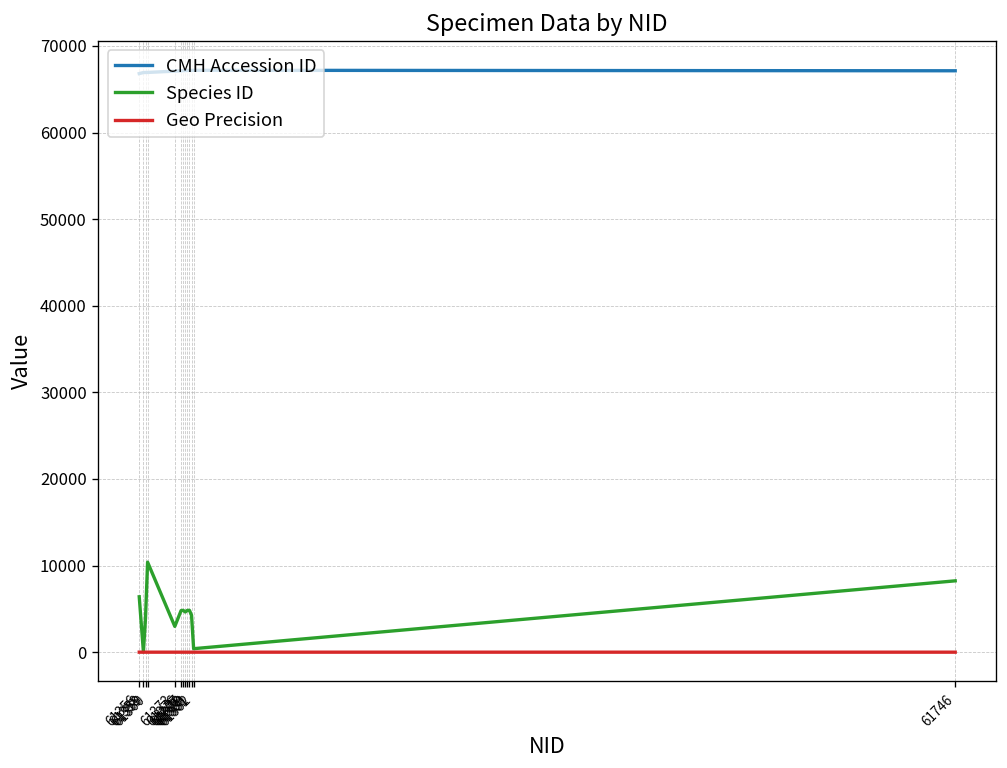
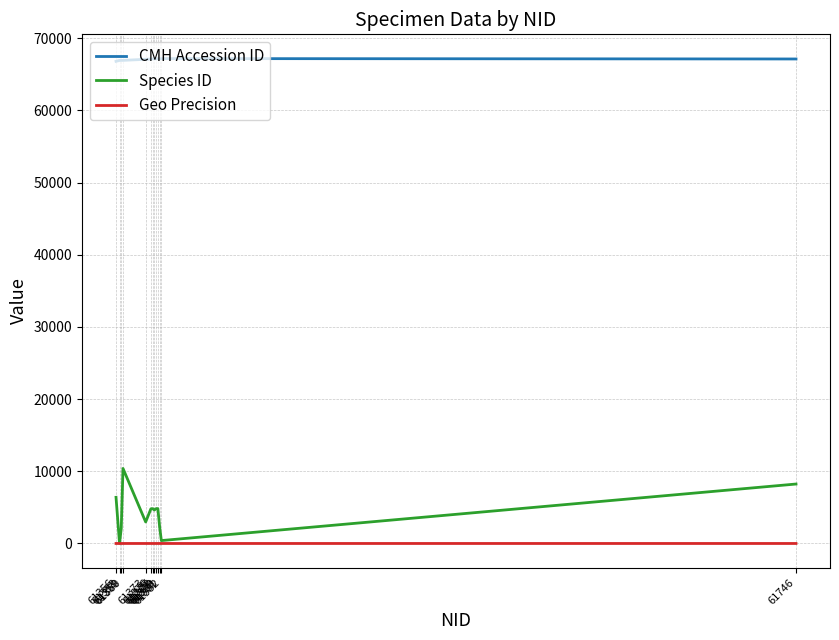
  {
    "CMH Accession ID": {
      "61746": 67000
    },
    "Species ID": {
      "61356": 6000,
-     "61359": 4000,
+     "61359": 2000,
      "61360": 10000,
      "61373": 3000,
      "61376": 5000,
      "61377": 5000,
      "61378": 5000,
      "61379": 5000,
      "61380": 5000,
-     "61381": 4000,
+     "61381": 2000,
      "61382": 0,
      "61746": 8000
    },
    "Geo Precision": {
      "61356": 0,
      "61360": 0,
      "61373": 0,
      "61376": 0,
      "61377": 0,
      "61378": 0,
      "61379": 0,
      "61380": 0,
      "61381": 0,
      "61382": 0,
      "61746": 0
    }
  }
